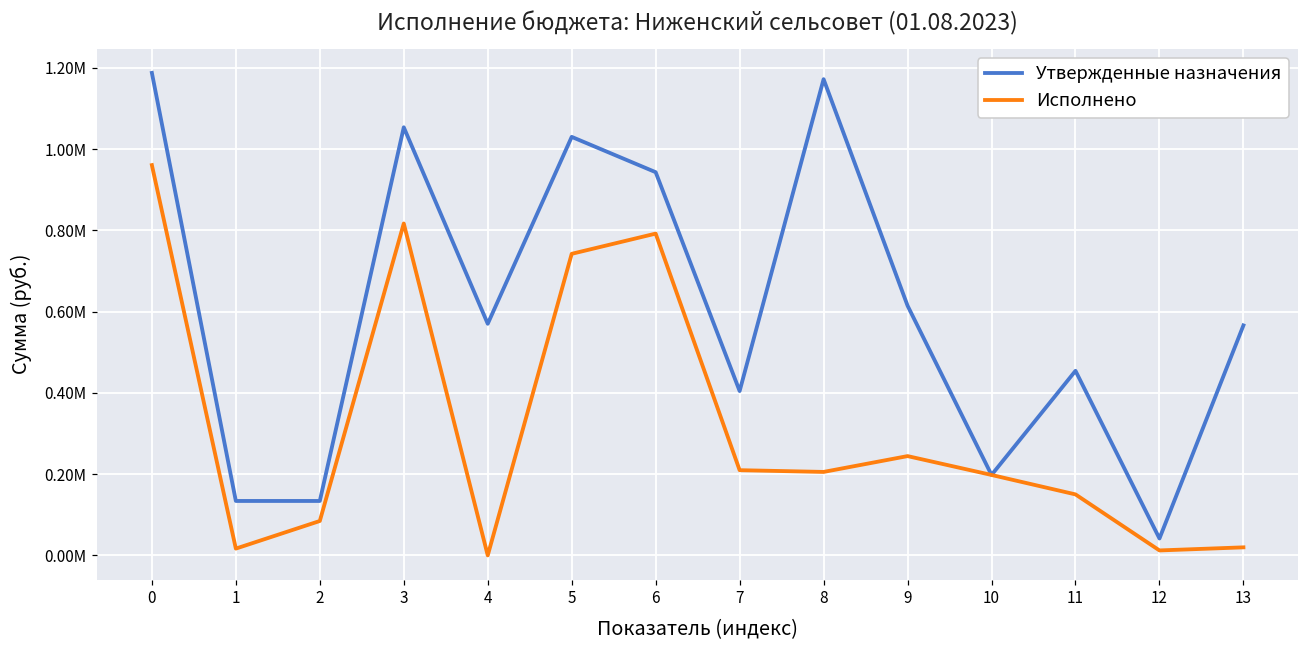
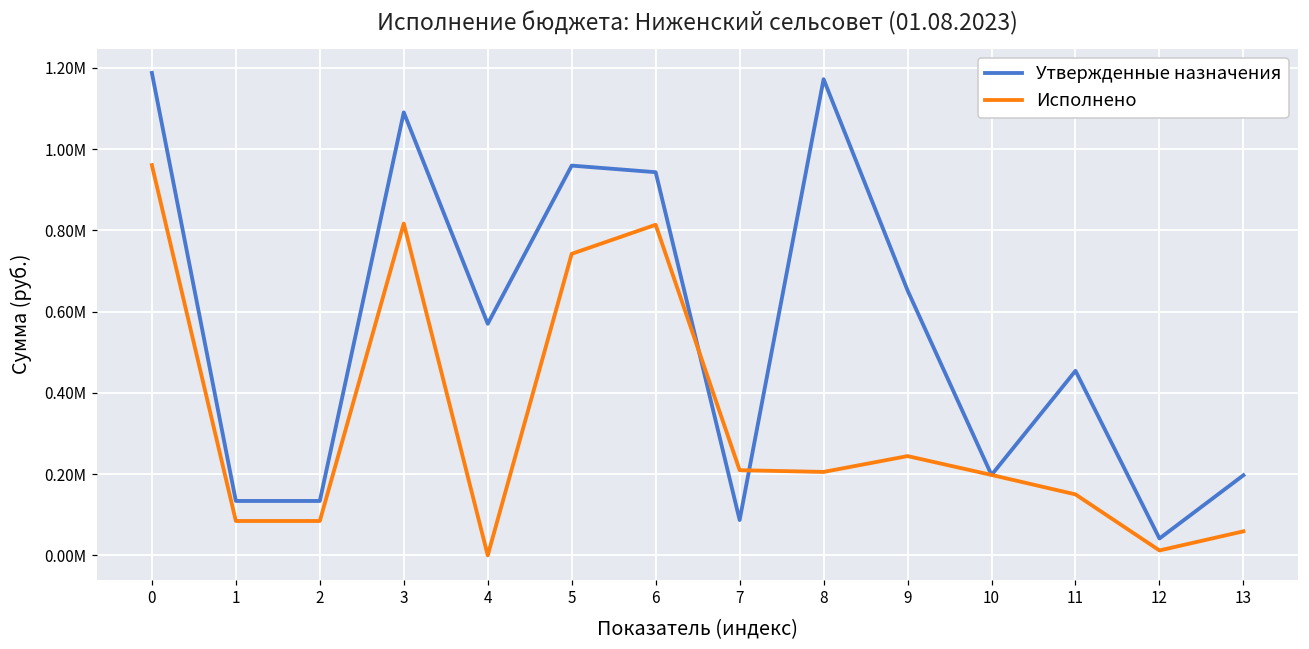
  {
    "Утвержденные назначения": {
      "0": 1190000,
      "1": 130000,
      "2": 130000,
-     "3": 1050000,
+     "3": 1090000,
      "4": 570000,
-     "5": 1030000,
+     "5": 960000,
      "6": 940000,
-     "7": 400000,
+     "7": 90000,
      "8": 1170000,
-     "9": 610000,
+     "9": 650000,
      "11": 450000,
      "12": 40000,
-     "13": 570000
+     "13": 200000
    },
    "Исполнено": {
      "0": 960000,
-     "1": 20000,
+     "1": 80000,
      "2": 80000,
      "3": 820000,
      "4": 0,
      "5": 740000,
-     "6": 790000,
+     "6": 810000,
      "7": 210000,
      "8": 210000,
      "9": 240000,
      "11": 150000,
      "12": 10000,
-     "13": 20000
+     "13": 60000
    }
  }
